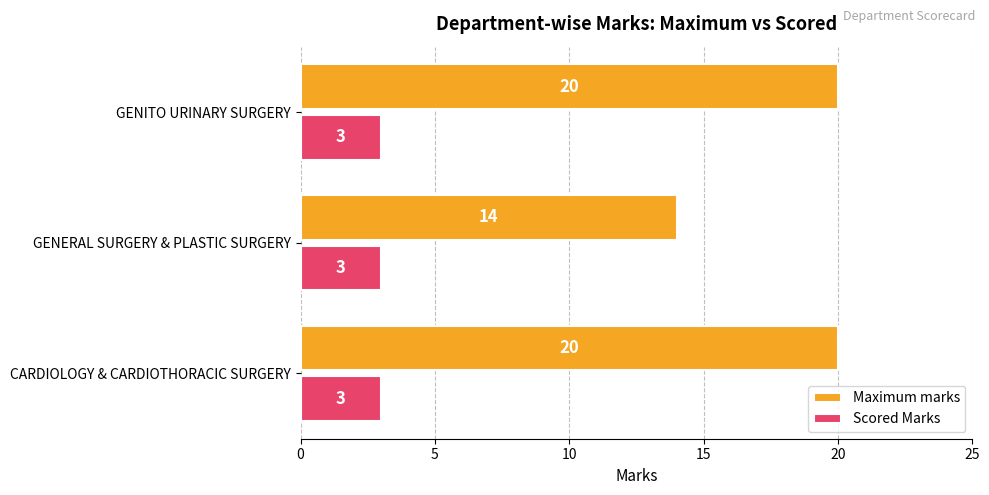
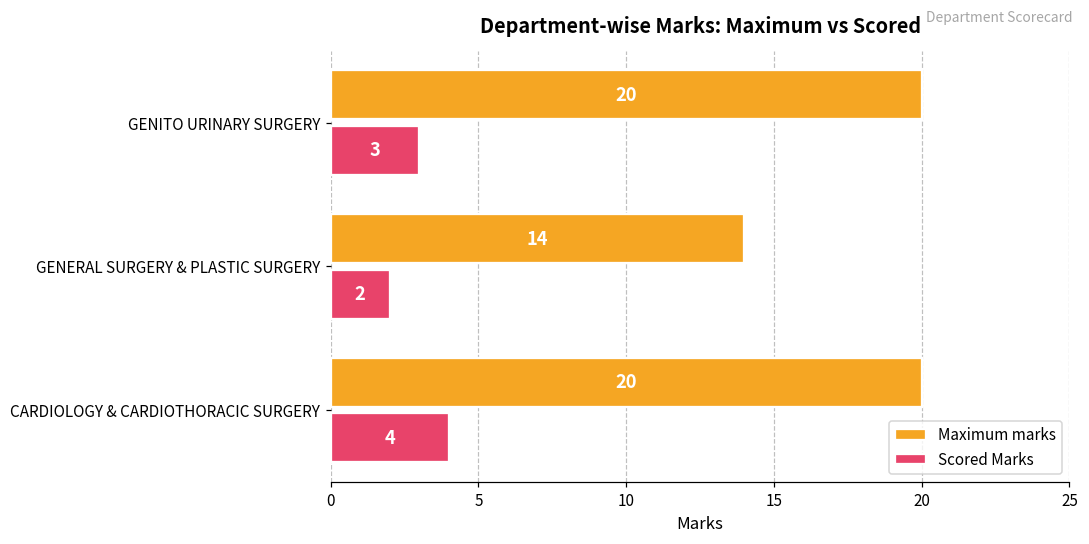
  {
    "Maximum marks": {
      "GENITO URINARY SURGERY": 20,
      "GENERAL SURGERY & PLASTIC SURGERY": 14,
      "CARDIOLOGY & CARDIOTHORACIC SURGERY": 20
    },
    "Scored Marks": {
      "GENITO URINARY SURGERY": 3,
-     "GENERAL SURGERY & PLASTIC SURGERY": 3,
-     "CARDIOLOGY & CARDIOTHORACIC SURGERY": 3
+     "GENERAL SURGERY & PLASTIC SURGERY": 2,
+     "CARDIOLOGY & CARDIOTHORACIC SURGERY": 4
    }
  }
